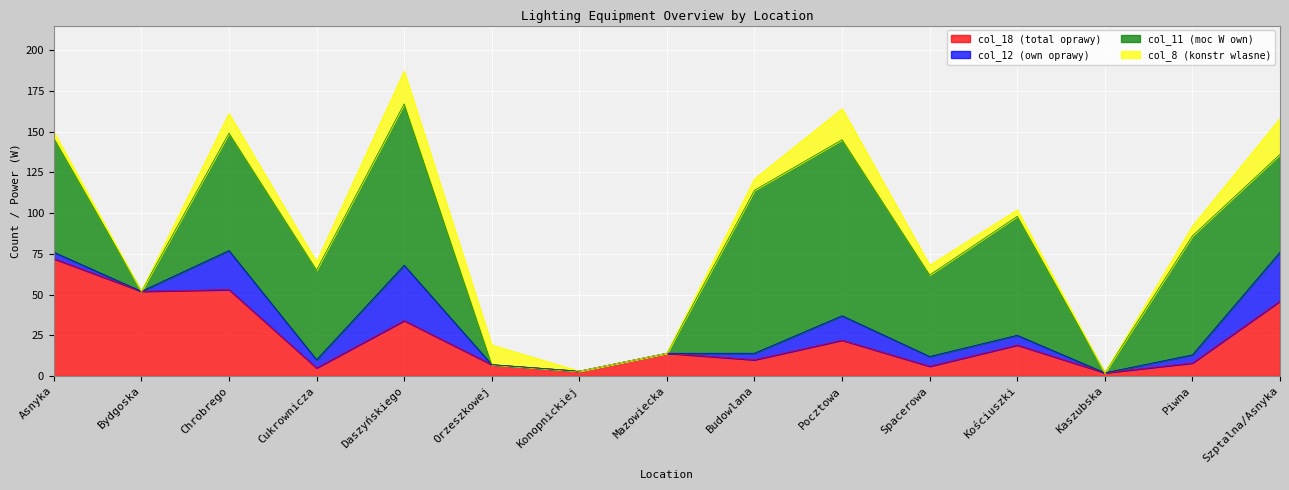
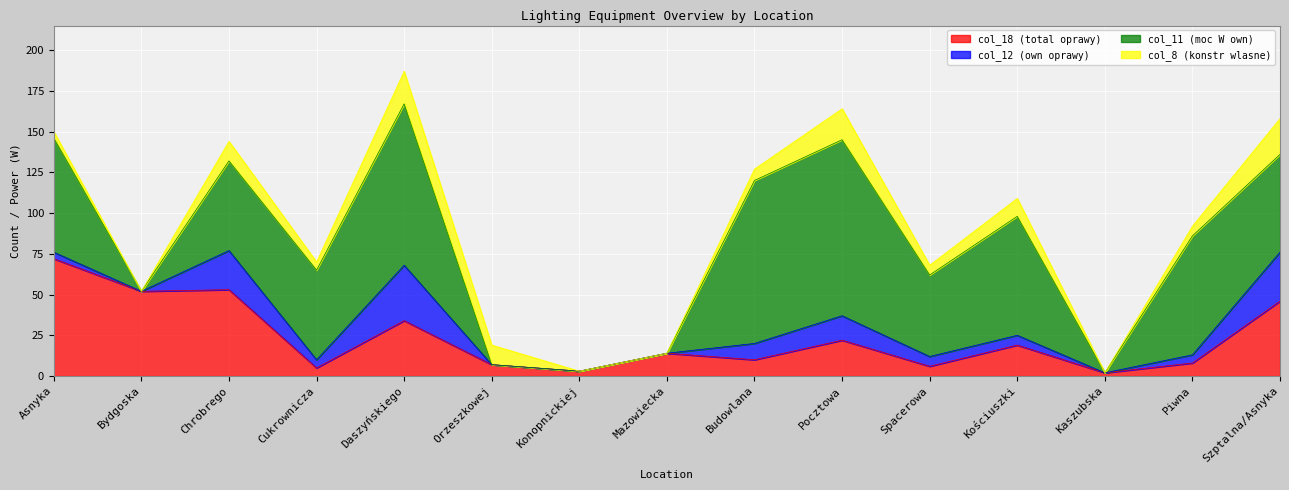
  {
    "col_18 (total oprawy)": {
      "Asnyka": 72,
      "Chrobrego": 53,
      "Cukrownicza": 5,
      "Daszyńskiego": 34,
      "Budowlana": 10,
      "Pocztowa": 22,
      "Spacerowa": 6,
      "Kościuszki": 19,
      "Piwna": 8,
      "Szptalna/Asnyka": 46
    },
    "col_12 (own oprawy)": {
      "Asnyka": 4,
      "Chrobrego": 24,
      "Cukrownicza": 5,
      "Daszyńskiego": 34,
-     "Budowlana": 4,
+     "Budowlana": 10,
      "Pocztowa": 15,
      "Spacerowa": 6,
      "Kościuszki": 6,
      "Piwna": 5,
      "Szptalna/Asnyka": 30
    },
    "col_11 (moc W own)": {
      "Asnyka": 70,
-     "Chrobrego": 72,
+     "Chrobrego": 55,
      "Cukrownicza": 55,
      "Daszyńskiego": 99,
      "Budowlana": 100,
      "Pocztowa": 108,
      "Spacerowa": 50,
      "Kościuszki": 73,
      "Piwna": 73,
      "Szptalna/Asnyka": 60
    },
    "col_8 (konstr wlasne)": {
      "Asnyka": 4,
      "Chrobrego": 12,
      "Cukrownicza": 5,
      "Daszyńskiego": 20,
      "Orzeszkowej": 12,
      "Budowlana": 7,
      "Pocztowa": 19,
      "Spacerowa": 6,
-     "Kościuszki": 4,
+     "Kościuszki": 11,
      "Piwna": 6,
      "Szptalna/Asnyka": 22
    }
  }
